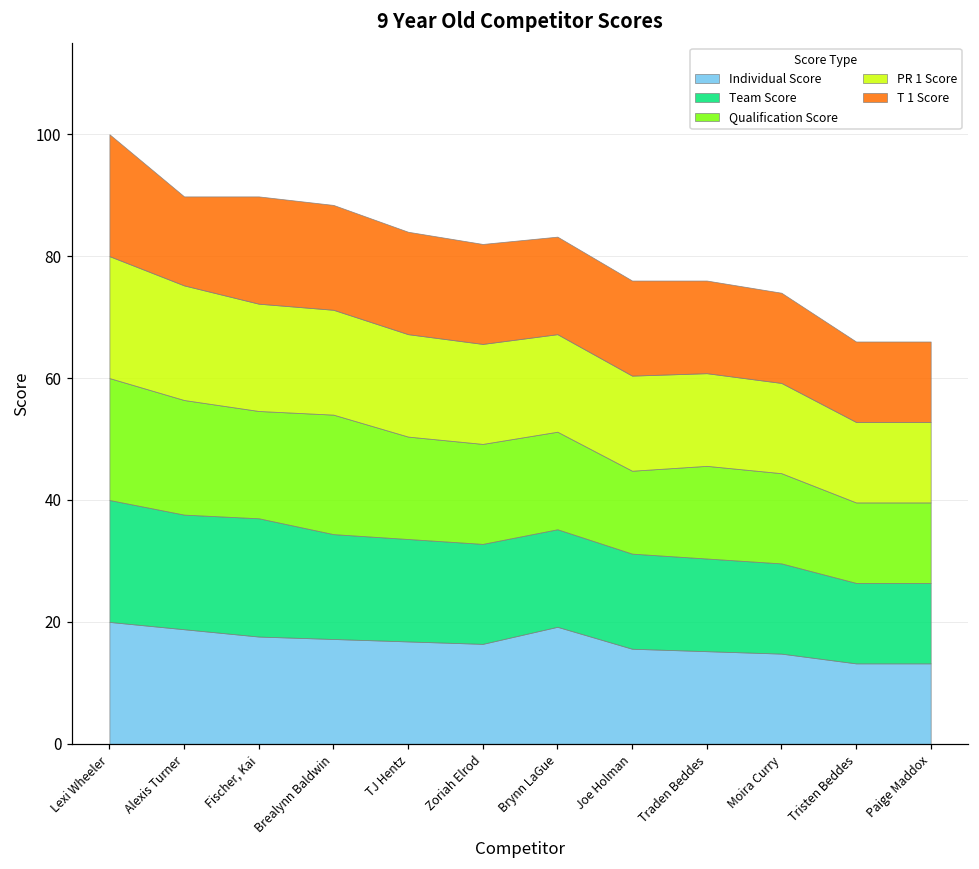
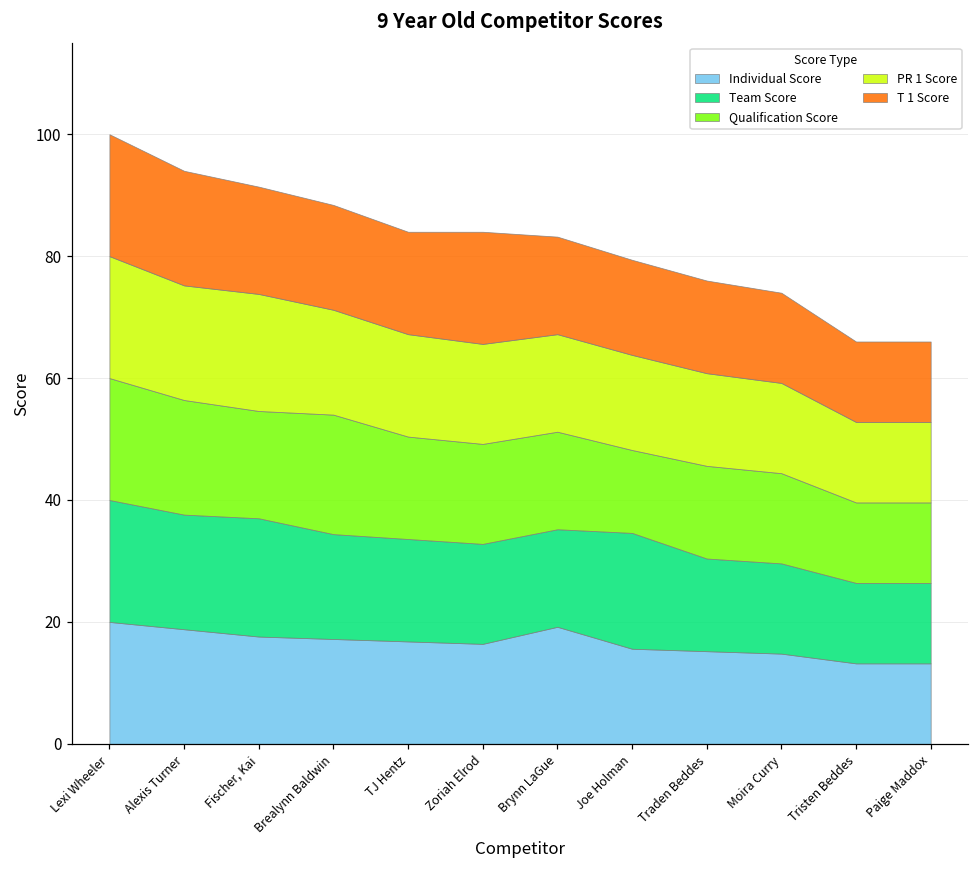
  {
    "Individual Score": {
      "Lexi Wheeler": 20,
      "Alexis Turner": 19,
      "Fischer, Kai": 18,
      "Brealynn Baldwin": 17,
      "TJ Hentz": 17,
      "Zoriah Elrod": 16,
      "Brynn LaGue": 19,
      "Joe Holman": 16,
      "Traden Beddes": 15,
      "Moira Curry": 15,
      "Tristen Beddes": 13,
      "Paige Maddox": 13
    },
    "Team Score": {
      "Lexi Wheeler": 20,
      "Alexis Turner": 19,
      "Fischer, Kai": 19,
      "Brealynn Baldwin": 17,
      "TJ Hentz": 17,
      "Zoriah Elrod": 16,
      "Brynn LaGue": 16,
-     "Joe Holman": 16,
+     "Joe Holman": 19,
      "Traden Beddes": 15,
      "Moira Curry": 15,
      "Tristen Beddes": 13,
      "Paige Maddox": 13
    },
    "Qualification Score": {
      "Lexi Wheeler": 20,
      "Alexis Turner": 19,
      "Fischer, Kai": 18,
      "Brealynn Baldwin": 20,
      "TJ Hentz": 17,
      "Zoriah Elrod": 16,
      "Brynn LaGue": 16,
      "Joe Holman": 14,
      "Traden Beddes": 15,
      "Moira Curry": 15,
      "Tristen Beddes": 13,
      "Paige Maddox": 13
    },
    "PR 1 Score": {
      "Lexi Wheeler": 20,
      "Alexis Turner": 19,
-     "Fischer, Kai": 18,
+     "Fischer, Kai": 19,
      "Brealynn Baldwin": 17,
      "TJ Hentz": 17,
      "Zoriah Elrod": 16,
      "Brynn LaGue": 16,
      "Joe Holman": 16,
      "Traden Beddes": 15,
      "Moira Curry": 15,
      "Tristen Beddes": 13,
      "Paige Maddox": 13
    },
    "T 1 Score": {
      "Lexi Wheeler": 20,
-     "Alexis Turner": 15,
+     "Alexis Turner": 19,
      "Fischer, Kai": 18,
      "Brealynn Baldwin": 17,
      "TJ Hentz": 17,
-     "Zoriah Elrod": 16,
+     "Zoriah Elrod": 18,
      "Brynn LaGue": 16,
      "Joe Holman": 16,
      "Traden Beddes": 15,
      "Moira Curry": 15,
      "Tristen Beddes": 13,
      "Paige Maddox": 13
    }
  }
